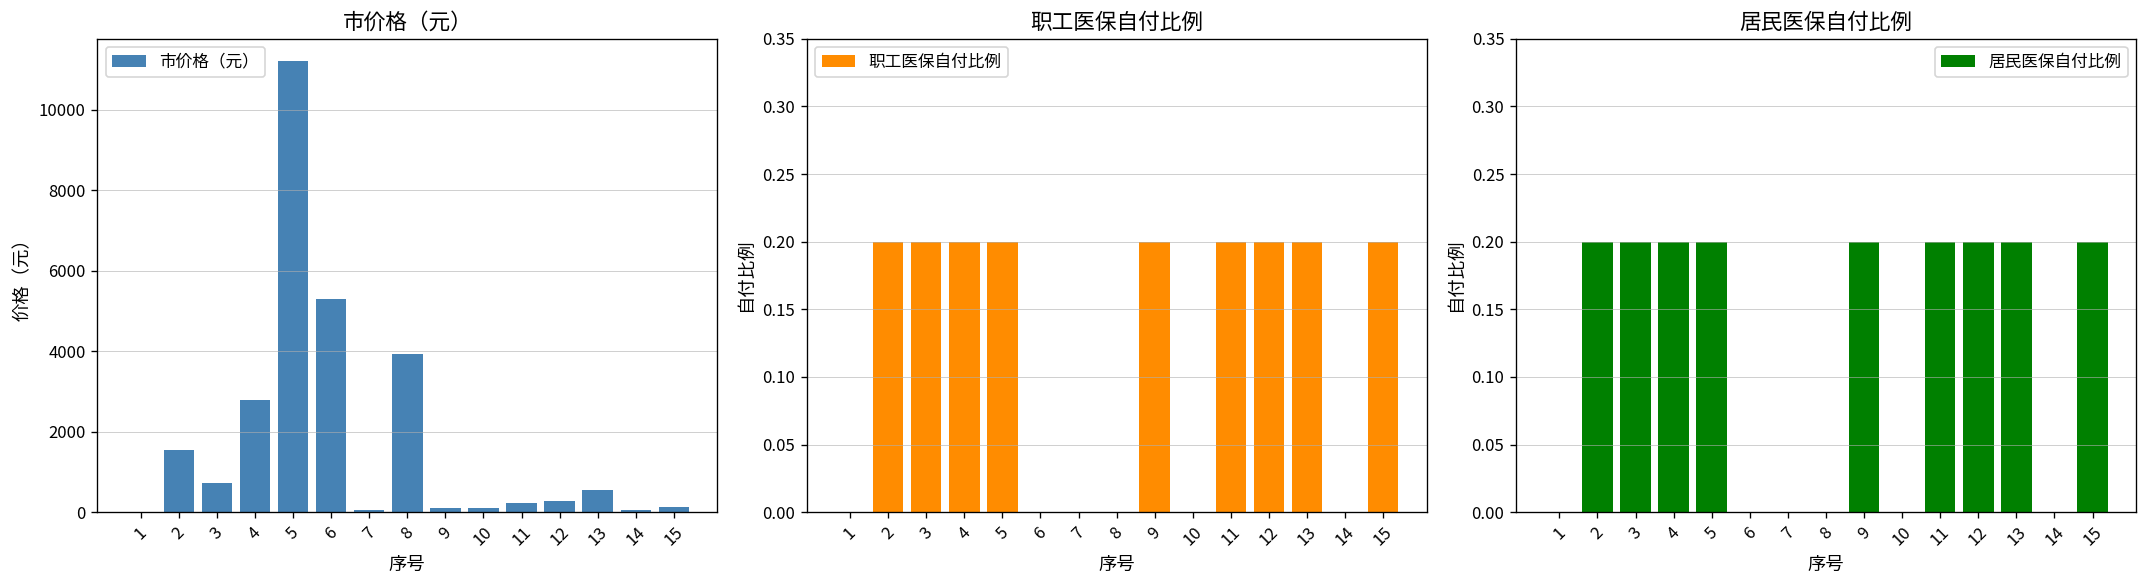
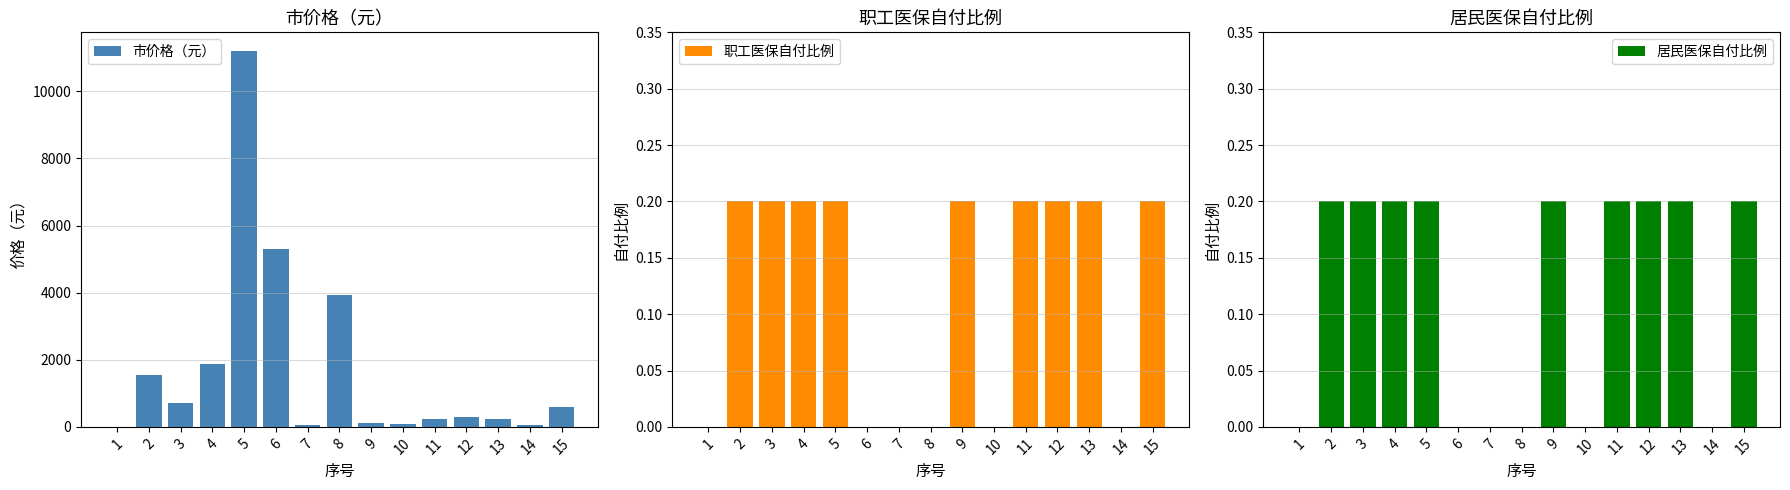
  {
    "市价格（元）": {
      "2": 1600,
      "3": 700,
-     "4": 2800,
+     "4": 1900,
      "5": 11200,
      "6": 5300,
      "8": 3900,
      "9": 100,
      "10": 100,
      "11": 200,
      "12": 300,
-     "13": 600,
-     "15": 100
+     "13": 200,
+     "15": 600
    },
    "职工医保自付比例": {
      "1": 0.000,
      "2": 0.200,
      "3": 0.200,
      "4": 0.200,
      "5": 0.200,
      "6": 0.000,
      "7": 0.000,
      "8": 0.000,
      "9": 0.200,
      "10": 0.000,
      "11": 0.200,
      "12": 0.200,
      "13": 0.200,
      "14": 0.000,
      "15": 0.200
    },
    "居民医保自付比例": {
      "1": 0.000,
      "2": 0.200,
      "3": 0.200,
      "4": 0.200,
      "5": 0.200,
      "6": 0.000,
      "7": 0.000,
      "8": 0.000,
      "9": 0.200,
      "10": 0.000,
      "11": 0.200,
      "12": 0.200,
      "13": 0.200,
      "14": 0.000,
      "15": 0.200
    }
  }
